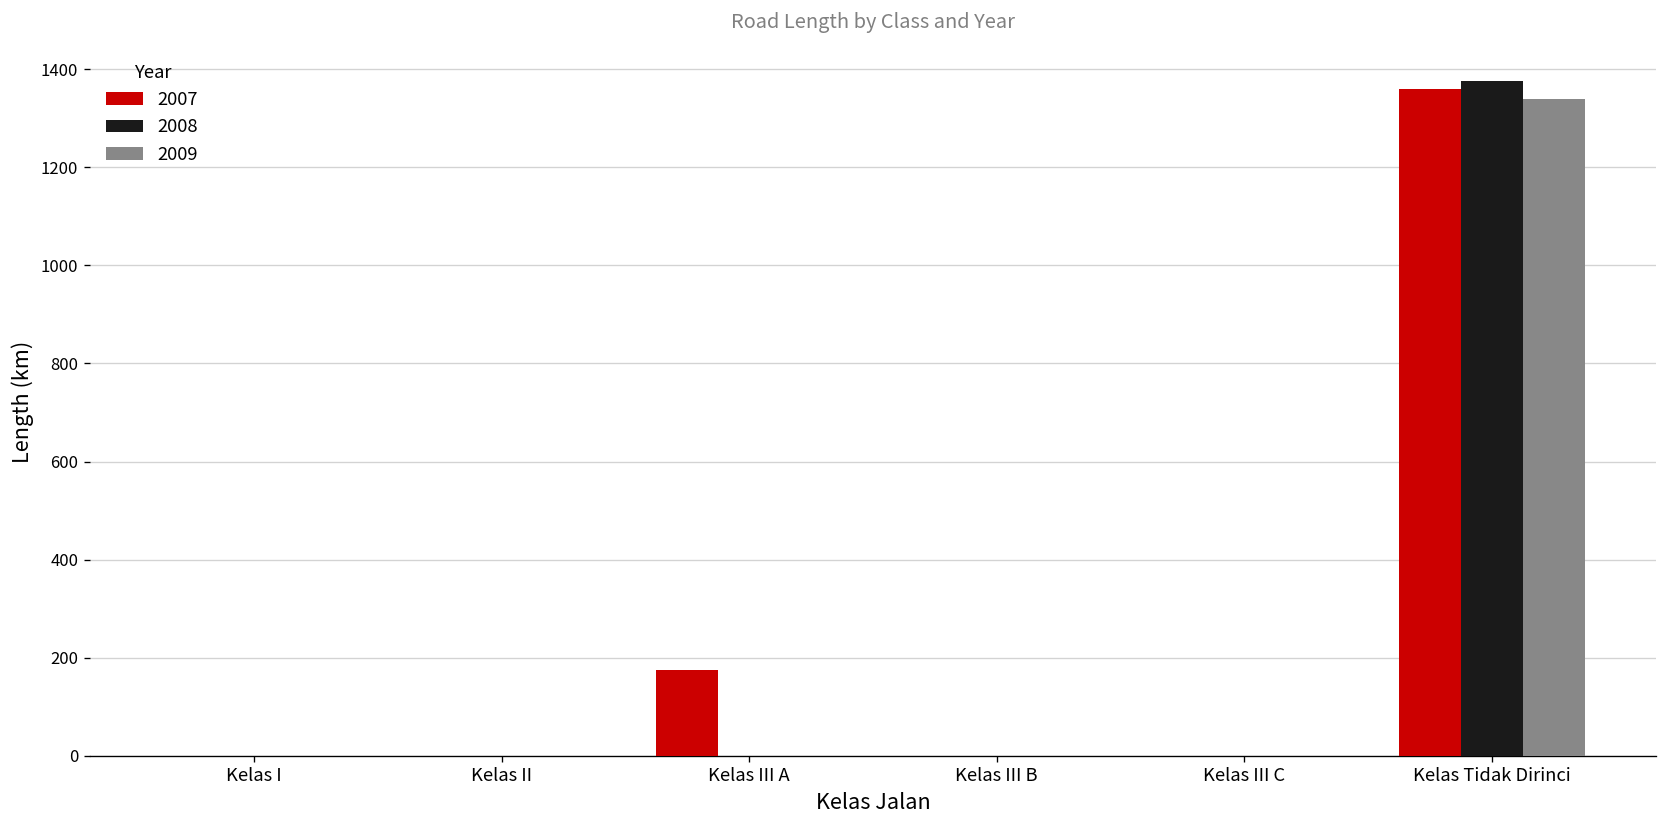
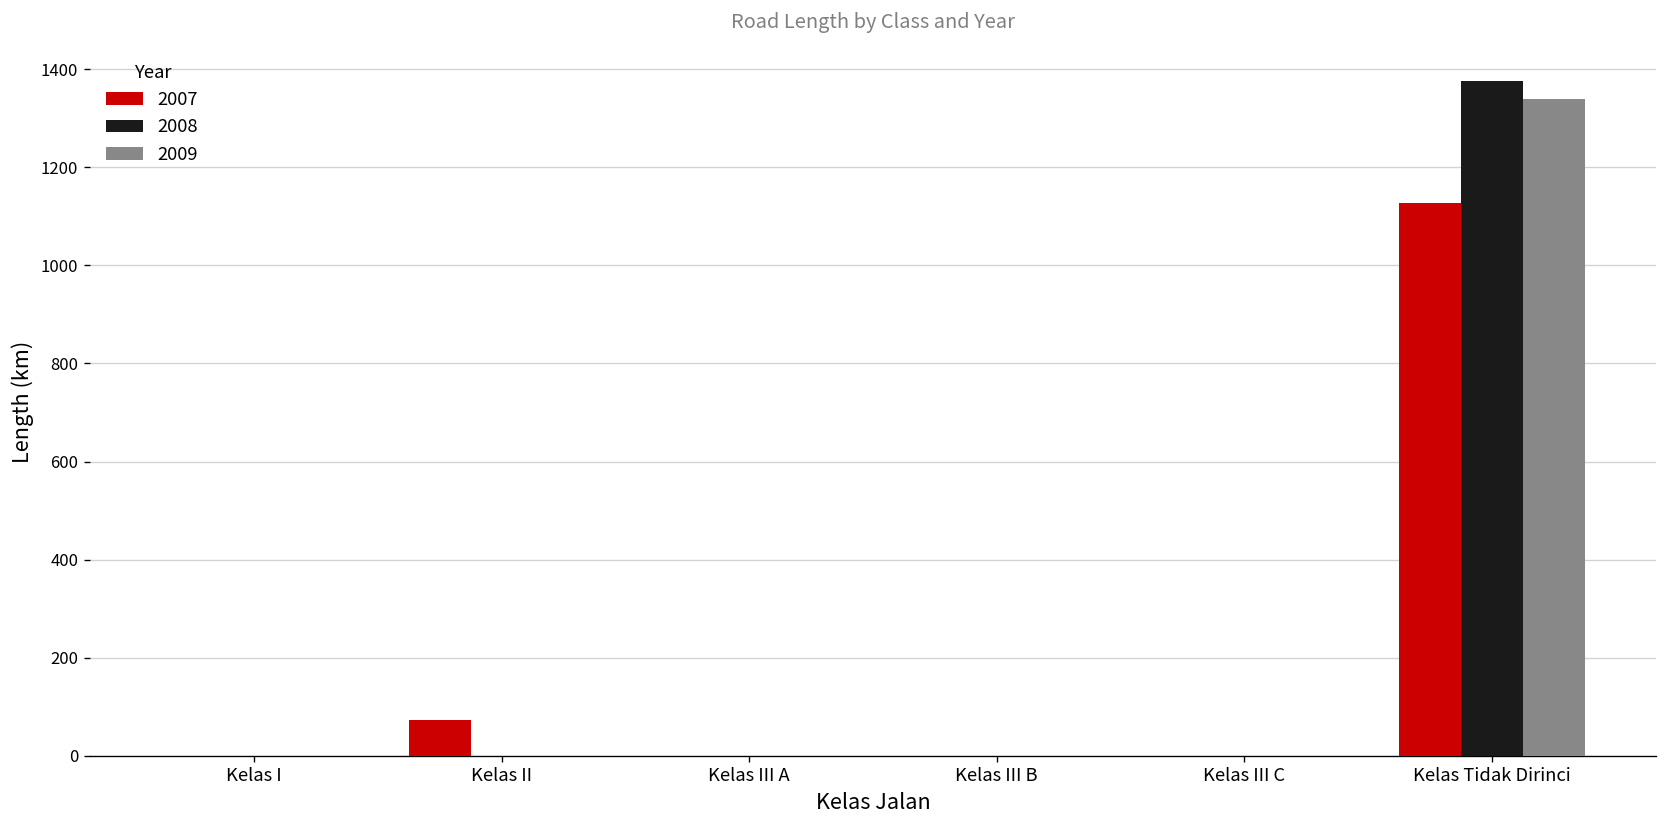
  {
    "2007": {
      "Kelas I": 0,
-     "Kelas II": 0,
-     "Kelas III A": 180,
+     "Kelas II": 70,
+     "Kelas III A": 0,
      "Kelas III B": 0,
      "Kelas III C": 0,
-     "Kelas Tidak Dirinci": 1360
+     "Kelas Tidak Dirinci": 1130
    },
    "2008": {
      "Kelas I": 0,
      "Kelas II": 0,
      "Kelas III A": 0,
      "Kelas III B": 0,
      "Kelas III C": 0,
      "Kelas Tidak Dirinci": 1380
    },
    "2009": {
      "Kelas I": 0,
      "Kelas II": 0,
      "Kelas III A": 0,
      "Kelas III B": 0,
      "Kelas III C": 0,
      "Kelas Tidak Dirinci": 1340
    }
  }
